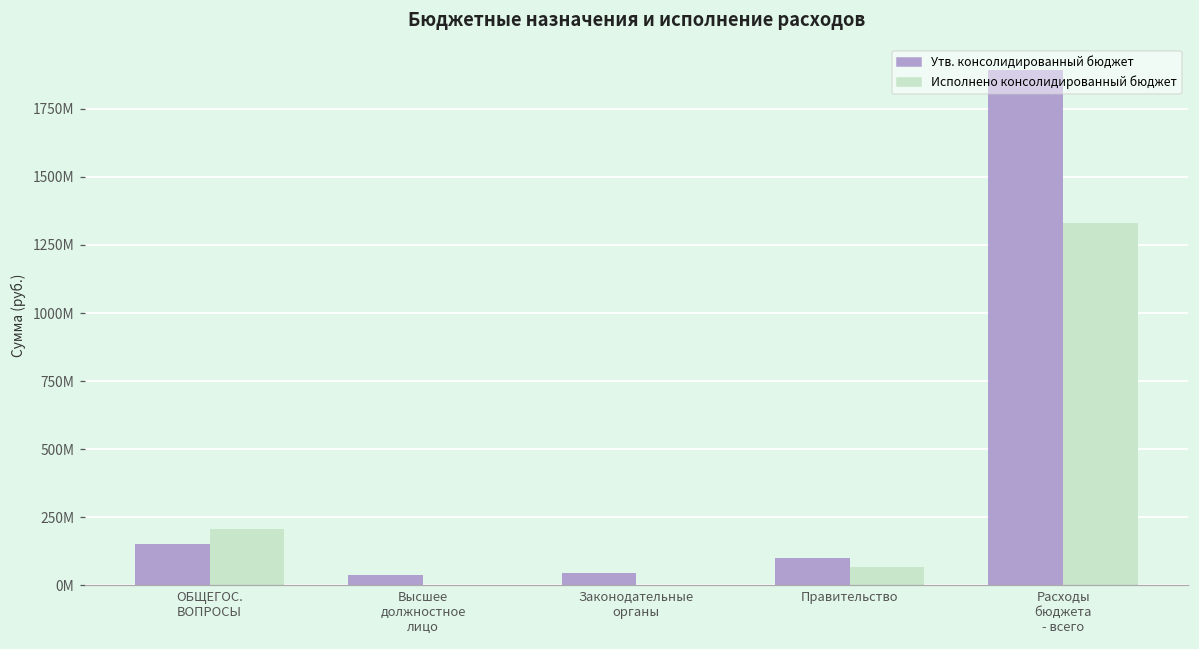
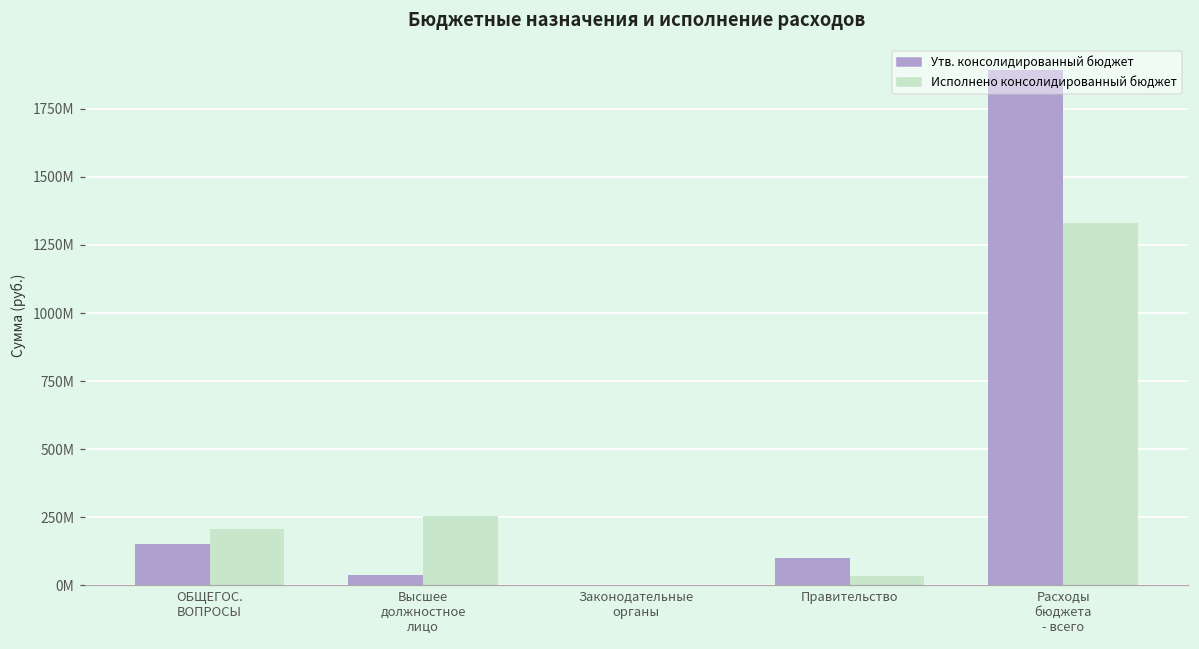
  {
    "Утв. консолидированный бюджет": {
      "ОБЩЕГОС. ВОПРОСЫ": 150000000,
      "Высшее должностное лицо": 40000000,
-     "Законодательные органы": 40000000,
+     "Законодательные органы": 0,
      "Правительство": 100000000
    },
    "Исполнено консолидированный бюджет": {
      "ОБЩЕГОС. ВОПРОСЫ": 210000000,
-     "Высшее должностное лицо": 0,
-     "Правительство": 70000000,
+     "Высшее должностное лицо": 250000000,
+     "Правительство": 30000000,
      "Расходы бюджета - всего": 1330000000
    }
  }
